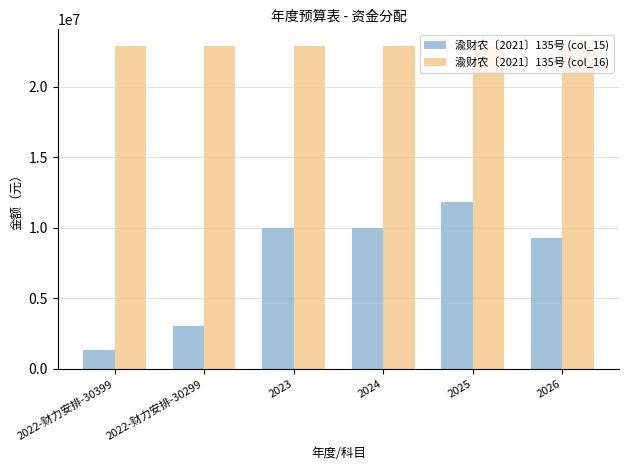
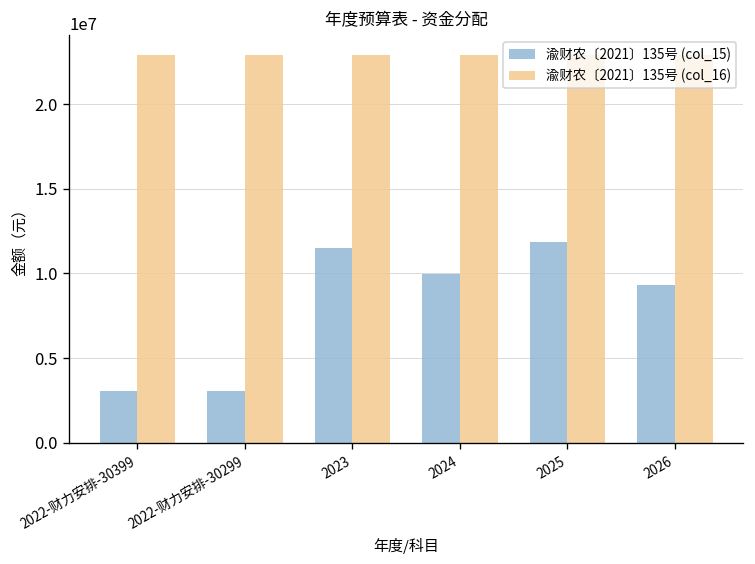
  {
    "渝财农〔2021〕135号 (col_15)": {
-     "2022-财力安排-30399": 1400000,
+     "2022-财力安排-30399": 3100000,
      "2022-财力安排-30299": 3100000,
-     "2023": 10000000,
+     "2023": 11500000,
      "2024": 10000000,
      "2025": 11800000,
      "2026": 9300000
    },
    "渝财农〔2021〕135号 (col_16)": {
      "2022-财力安排-30399": 22900000,
      "2022-财力安排-30299": 22900000,
      "2023": 22900000,
      "2024": 22900000
    }
  }
